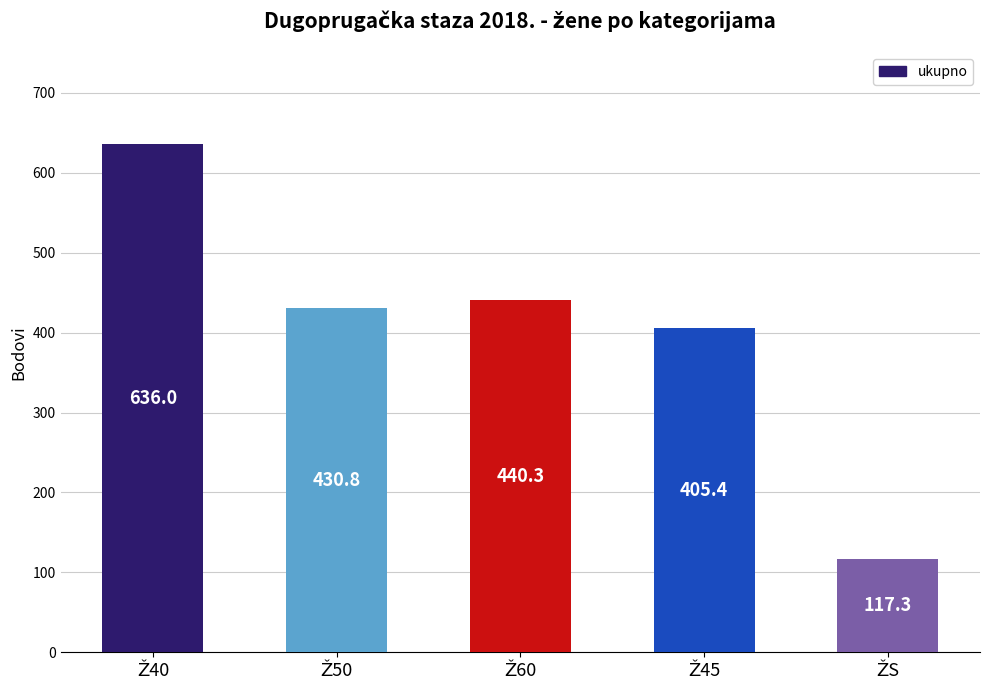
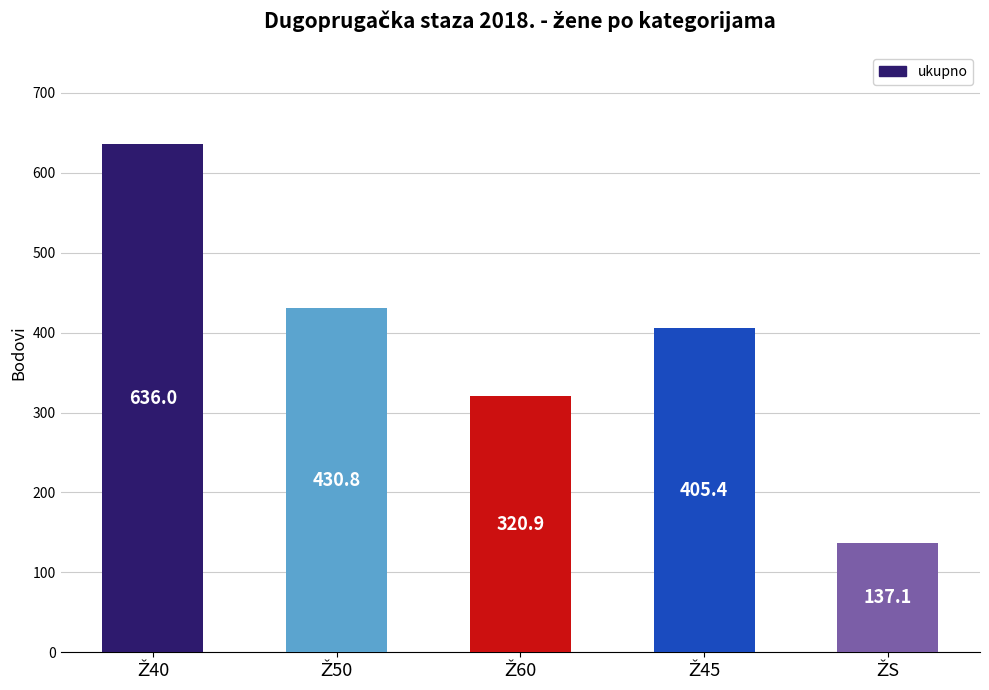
  {
    "Ž40": 636.0,
    "Ž50": 430.8,
-   "Ž60": 440.3,
+   "Ž60": 320.9,
    "Ž45": 405.4,
-   "ŽS": 117.3
+   "ŽS": 137.1
  }
